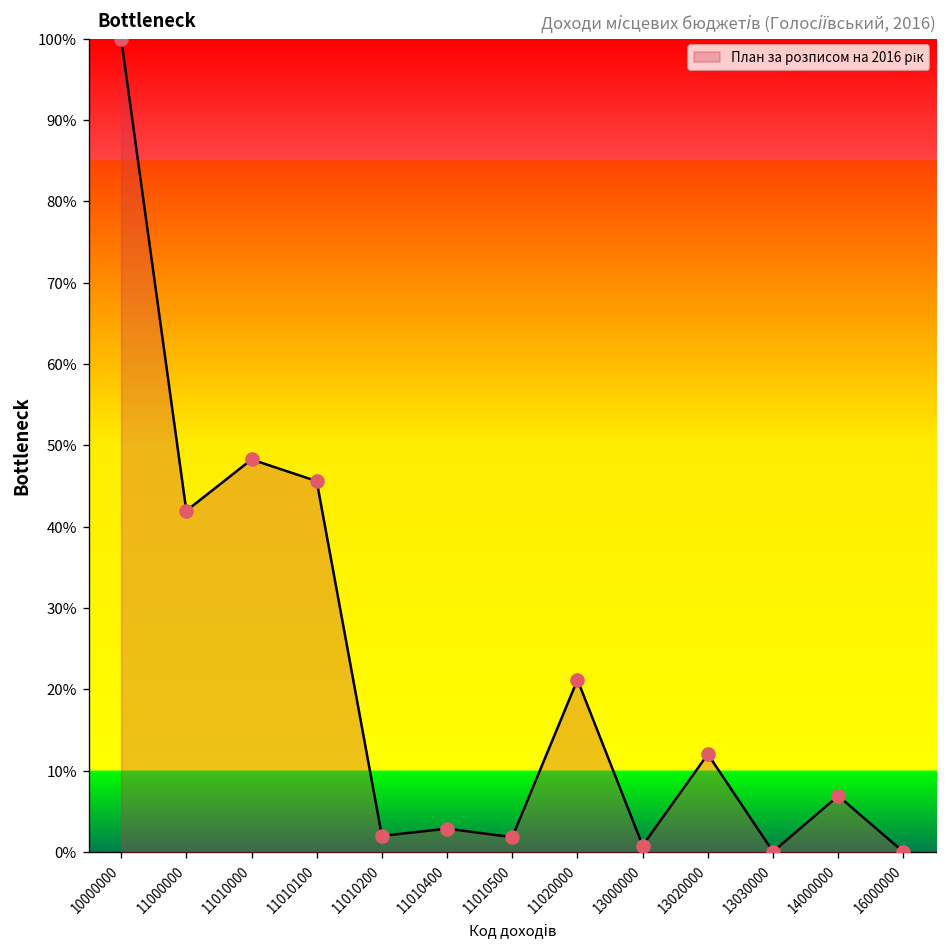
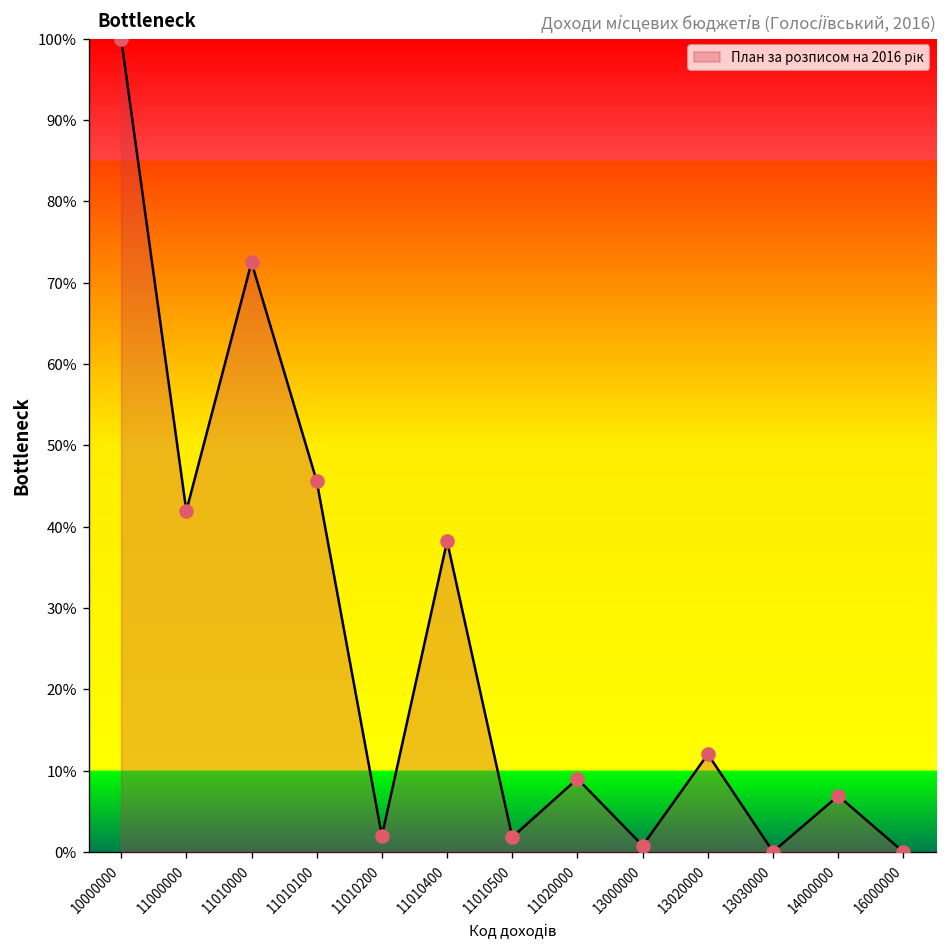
  {
    "10000000": "100%",
    "11000000": "42%",
-   "11010000": "48%",
+   "11010000": "72%",
    "11010100": "46%",
    "11010200": "2%",
-   "11010400": "3%",
+   "11010400": "38%",
    "11010500": "2%",
-   "11020000": "21%",
+   "11020000": "9%",
    "13000000": "1%",
    "13020000": "12%",
    "13030000": "0%",
    "14000000": "7%",
    "16000000": "0%"
  }
